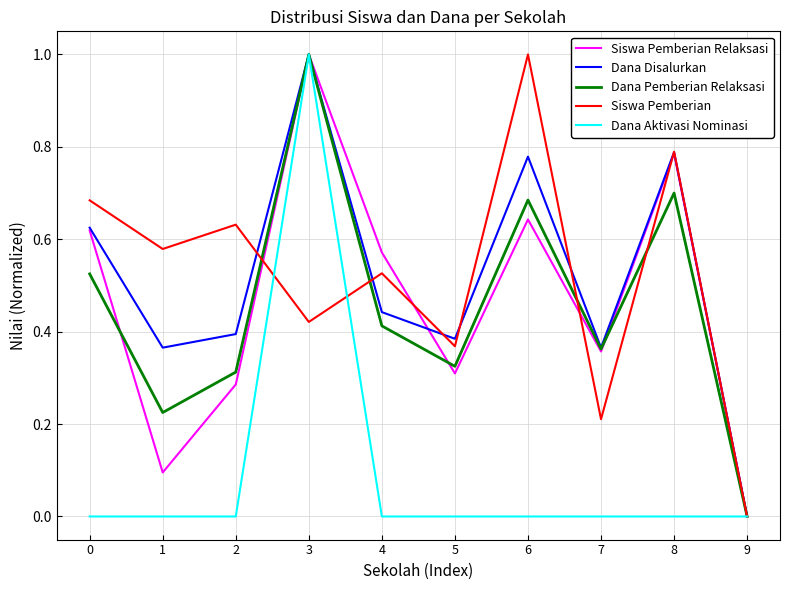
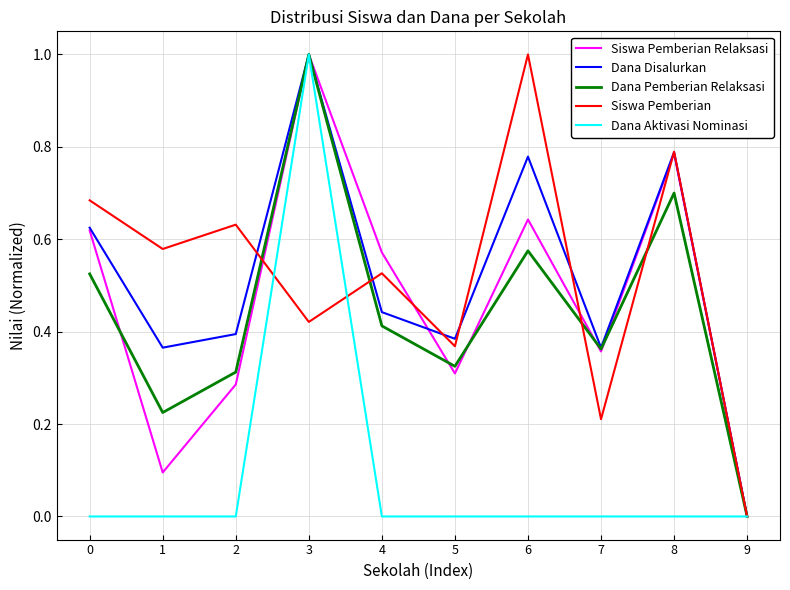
  {
    "Siswa Pemberian Relaksasi": {
      "0": 0.62,
      "1": 0.10,
      "2": 0.29,
      "4": 0.57,
      "5": 0.31,
      "6": 0.64
    },
    "Dana Disalurkan": {
      "0": 0.63,
      "1": 0.37,
      "2": 0.39,
      "4": 0.44,
      "5": 0.38,
      "6": 0.78
    },
    "Dana Pemberian Relaksasi": {
      "0": 0.53,
      "1": 0.23,
      "2": 0.31,
      "4": 0.41,
      "5": 0.33,
-     "6": 0.68,
+     "6": 0.58,
      "8": 0.70
    },
    "Siswa Pemberian": {
      "0": 0.68,
      "1": 0.58,
      "2": 0.63,
      "3": 0.42,
      "4": 0.53,
      "5": 0.37,
      "6": 1.00,
      "7": 0.21
    },
    "Dana Aktivasi Nominasi": {
      "0": 0.00,
      "1": 0.00,
      "2": 0.00,
      "4": 0.00,
      "5": 0.00,
      "6": 0.00,
      "7": 0.00,
      "8": 0.00
    }
  }
